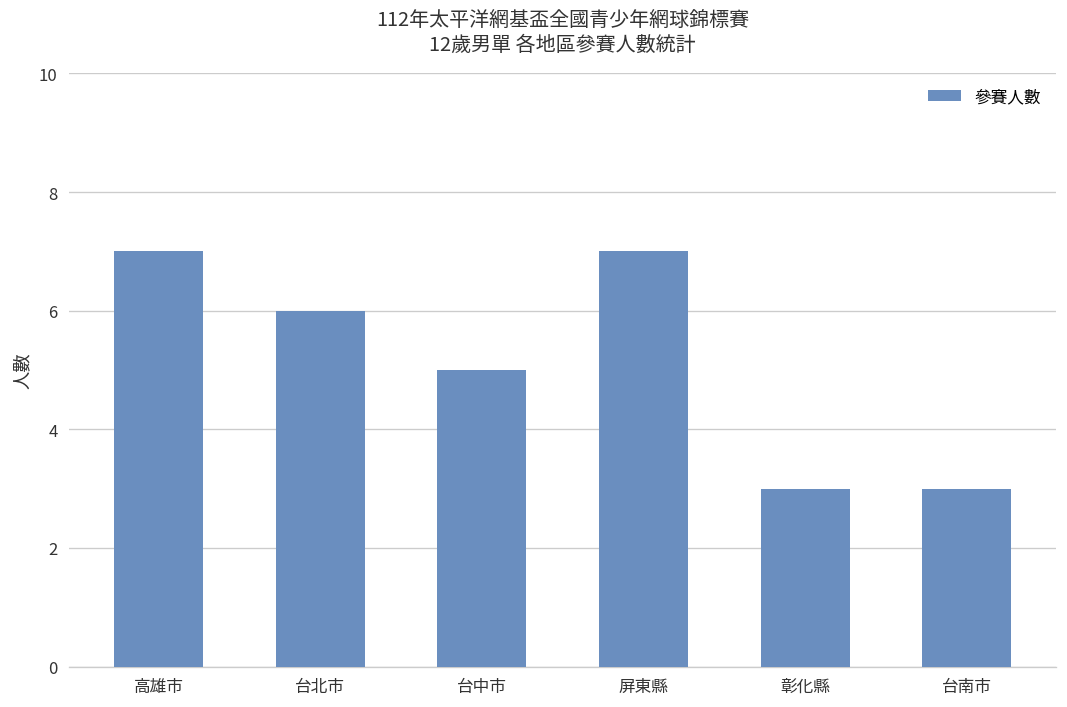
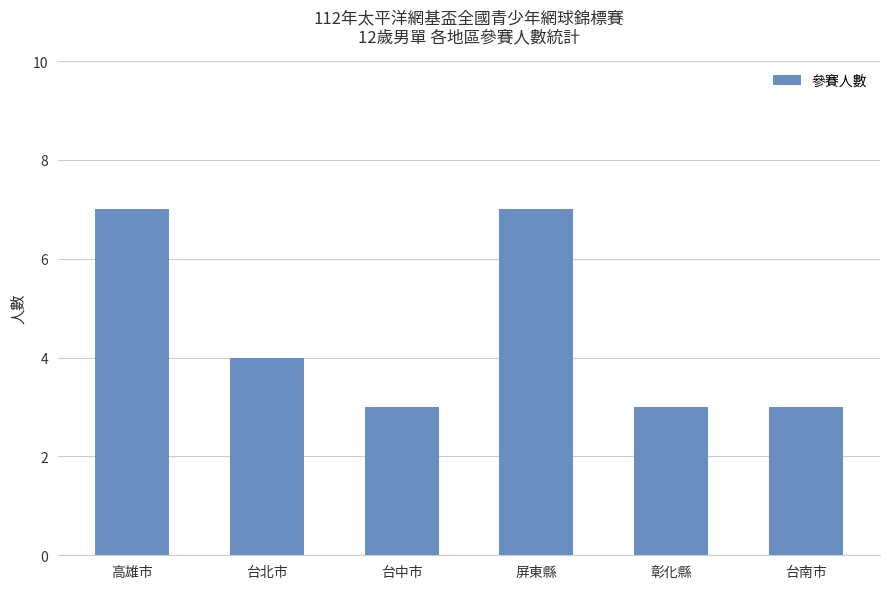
  {
    "高雄市": 7,
-   "台北市": 6,
-   "台中市": 5,
+   "台北市": 4,
+   "台中市": 3,
    "屏東縣": 7,
    "彰化縣": 3,
    "台南市": 3
  }
